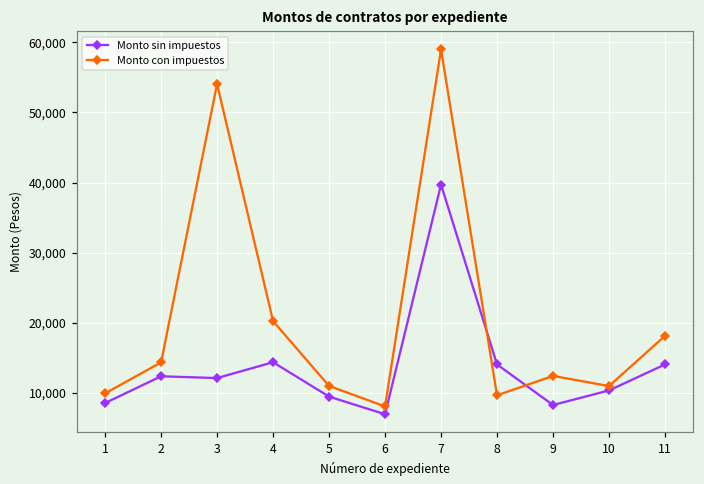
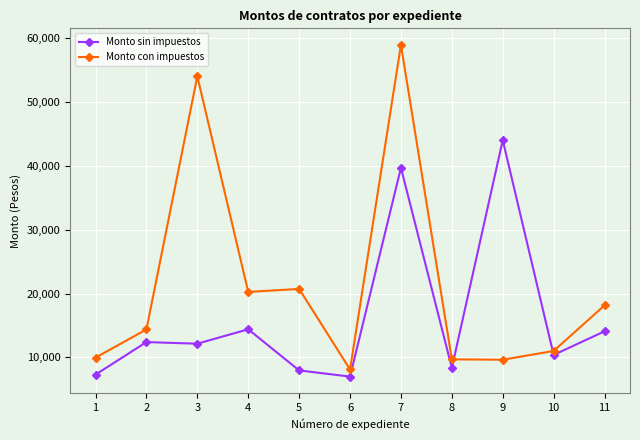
  {
    "Monto sin impuestos": {
-     "1": "9,000",
+     "1": "7,000",
      "2": "12,000",
      "3": "12,000",
      "4": "14,000",
-     "5": "9,000",
+     "5": "8,000",
      "6": "7,000",
      "7": "40,000",
-     "8": "14,000",
-     "9": "8,000",
+     "8": "8,000",
+     "9": "44,000",
      "10": "10,000",
      "11": "14,000"
    },
    "Monto con impuestos": {
      "1": "10,000",
      "2": "14,000",
      "3": "54,000",
      "4": "20,000",
-     "5": "11,000",
+     "5": "21,000",
      "6": "8,000",
      "7": "59,000",
      "8": "10,000",
-     "9": "12,000",
+     "9": "10,000",
      "10": "11,000",
      "11": "18,000"
    }
  }
